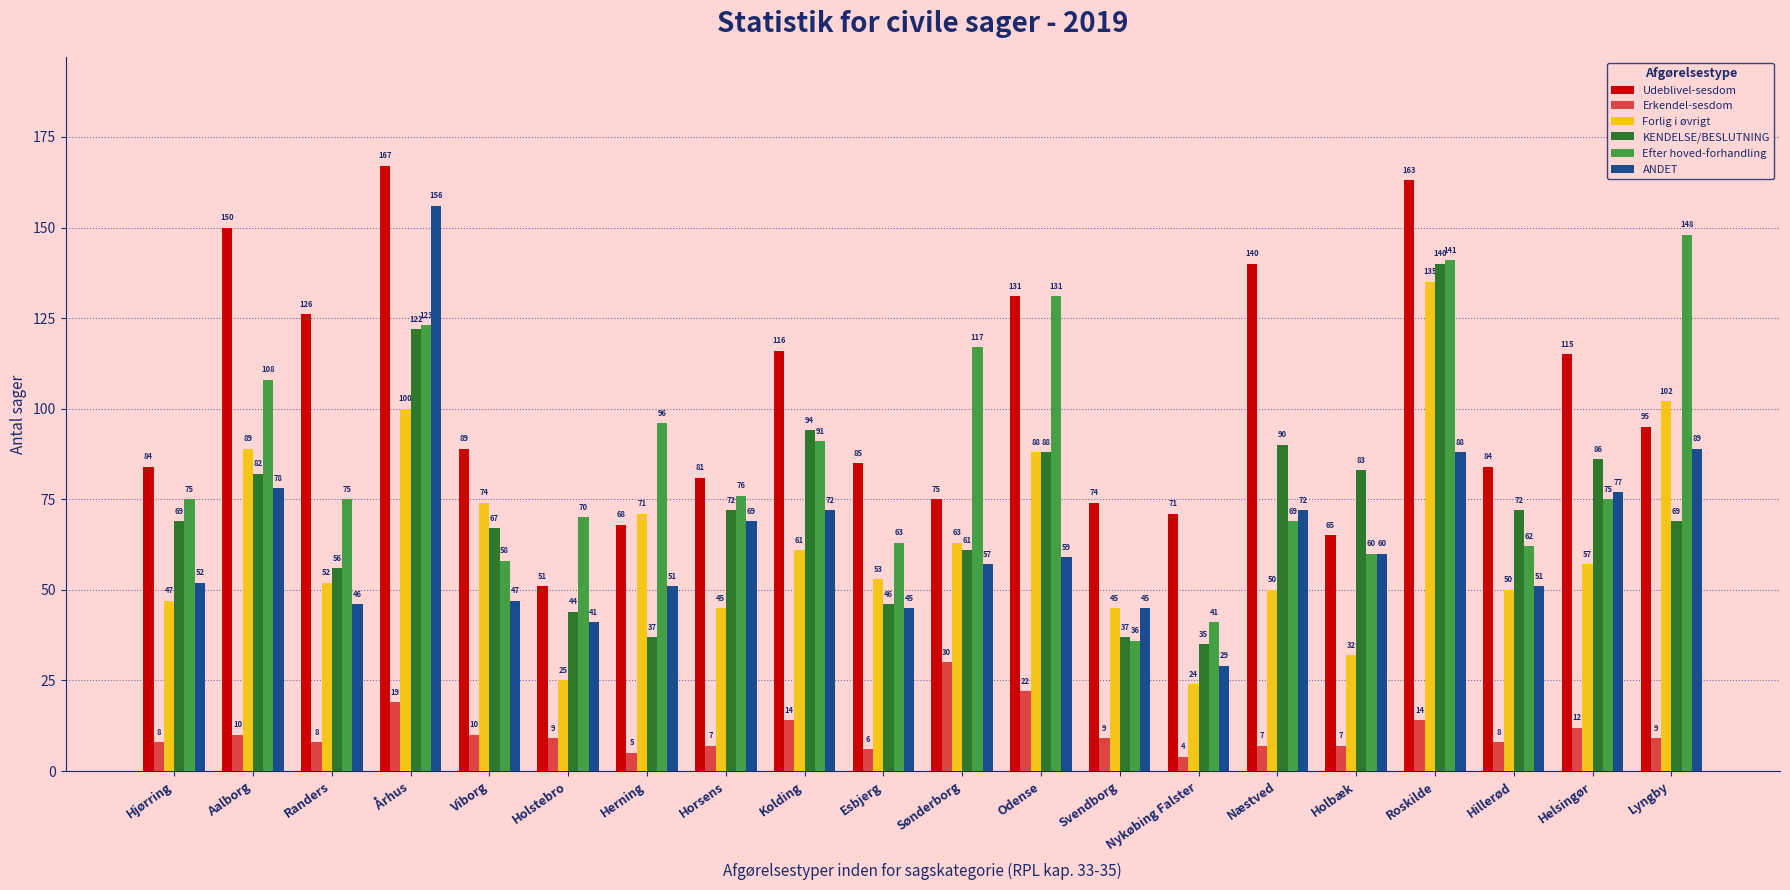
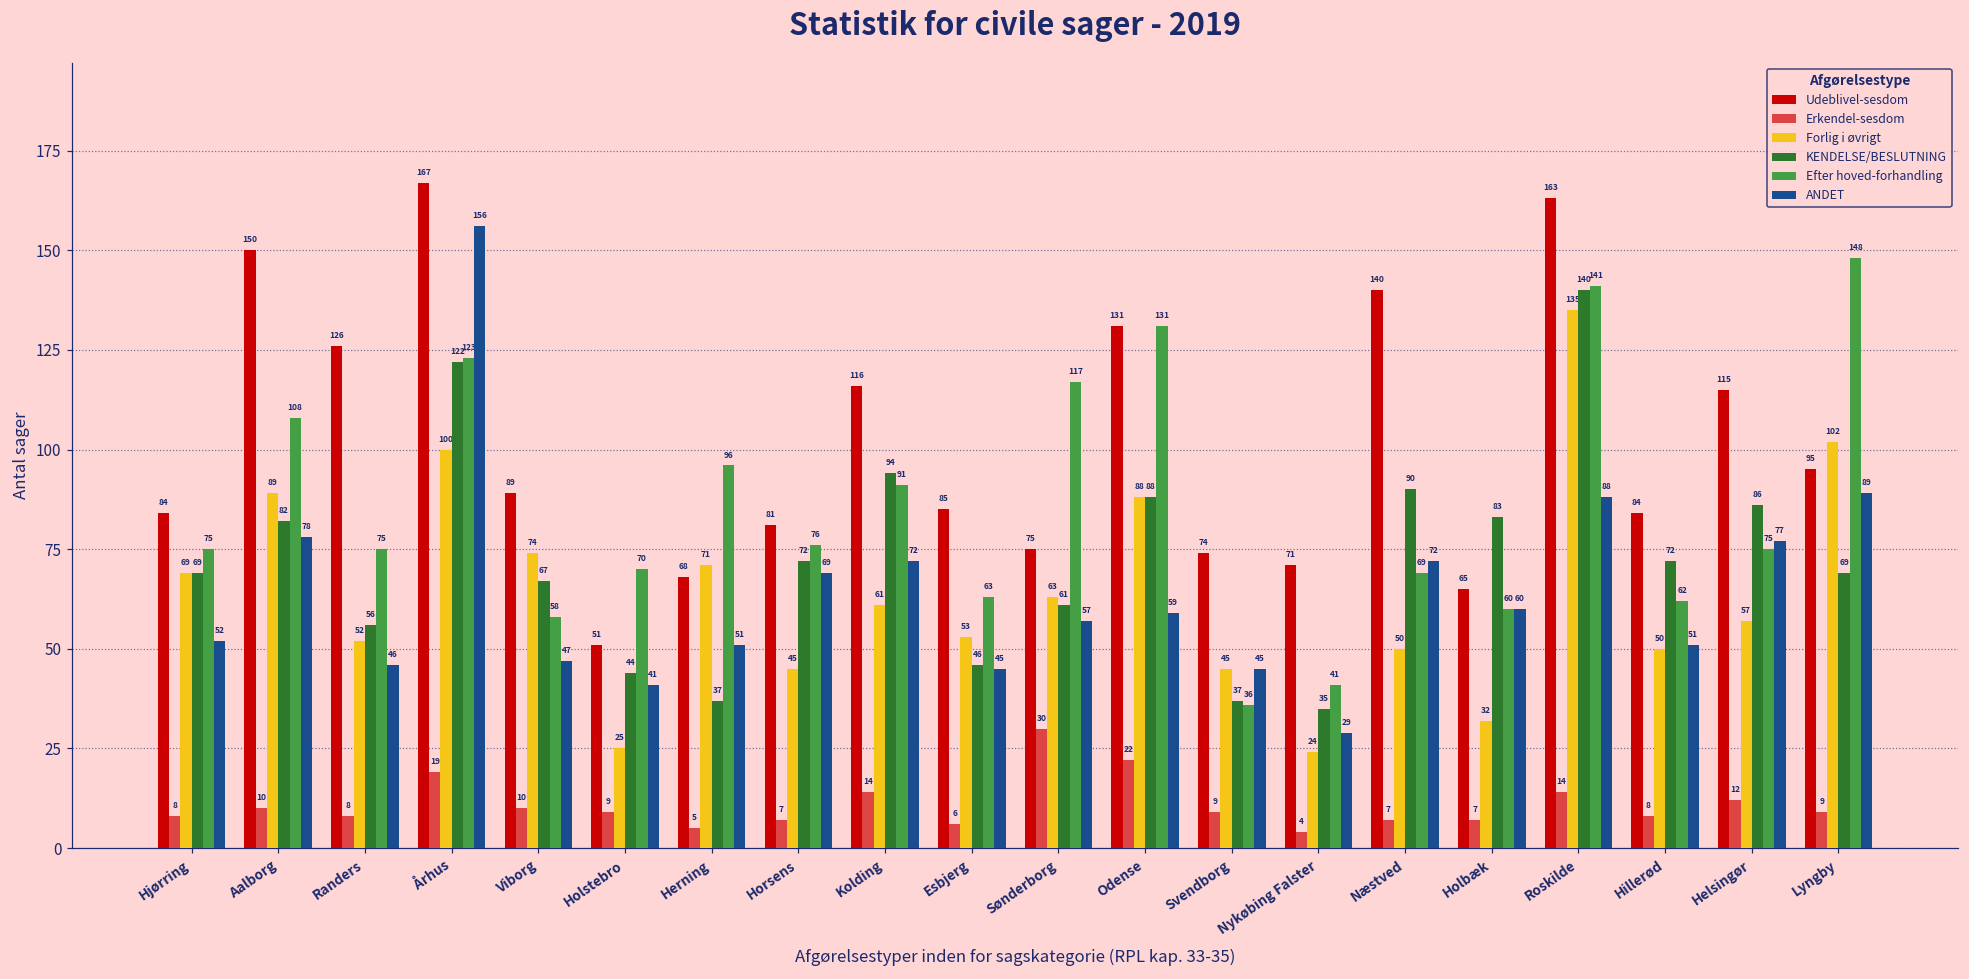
  {
    "Udeblivel-sesdom": {
      "Hjørring": 84,
      "Aalborg": 150,
      "Randers": 126,
      "Århus": 167,
      "Viborg": 89,
      "Holstebro": 51,
      "Herning": 68,
      "Horsens": 81,
      "Kolding": 116,
      "Esbjerg": 85,
      "Sønderborg": 75,
      "Odense": 131,
      "Svendborg": 74,
      "Nykøbing Falster": 71,
      "Næstved": 140,
      "Holbæk": 65,
      "Roskilde": 163,
      "Hillerød": 84,
      "Helsingør": 115,
      "Lyngby": 95
    },
    "Erkendel-sesdom": {
      "Hjørring": 8,
      "Aalborg": 10,
      "Randers": 8,
      "Århus": 19,
      "Viborg": 10,
      "Holstebro": 9,
      "Herning": 5,
      "Horsens": 7,
      "Kolding": 14,
      "Esbjerg": 6,
      "Sønderborg": 30,
      "Odense": 22,
      "Svendborg": 9,
      "Nykøbing Falster": 4,
      "Næstved": 7,
      "Holbæk": 7,
      "Roskilde": 14,
      "Hillerød": 8,
      "Helsingør": 12,
      "Lyngby": 9
    },
    "Forlig i øvrigt": {
-     "Hjørring": 47,
+     "Hjørring": 69,
      "Aalborg": 89,
      "Randers": 52,
      "Århus": 100,
      "Viborg": 74,
      "Holstebro": 25,
      "Herning": 71,
      "Horsens": 45,
      "Kolding": 61,
      "Esbjerg": 53,
      "Sønderborg": 63,
      "Odense": 88,
      "Svendborg": 45,
      "Nykøbing Falster": 24,
      "Næstved": 50,
      "Holbæk": 32,
      "Roskilde": 135,
      "Hillerød": 50,
      "Helsingør": 57,
      "Lyngby": 102
    },
    "ANDET": {
      "Hjørring": 52,
      "Aalborg": 78,
      "Randers": 46,
      "Århus": 156,
      "Viborg": 47,
      "Holstebro": 41,
      "Herning": 51,
      "Horsens": 69,
      "Kolding": 72,
      "Esbjerg": 45,
      "Sønderborg": 57,
      "Odense": 59,
      "Svendborg": 45,
      "Nykøbing Falster": 29,
      "Næstved": 72,
      "Holbæk": 60,
      "Roskilde": 88,
      "Hillerød": 51,
      "Helsingør": 77,
      "Lyngby": 89
    }
  }
